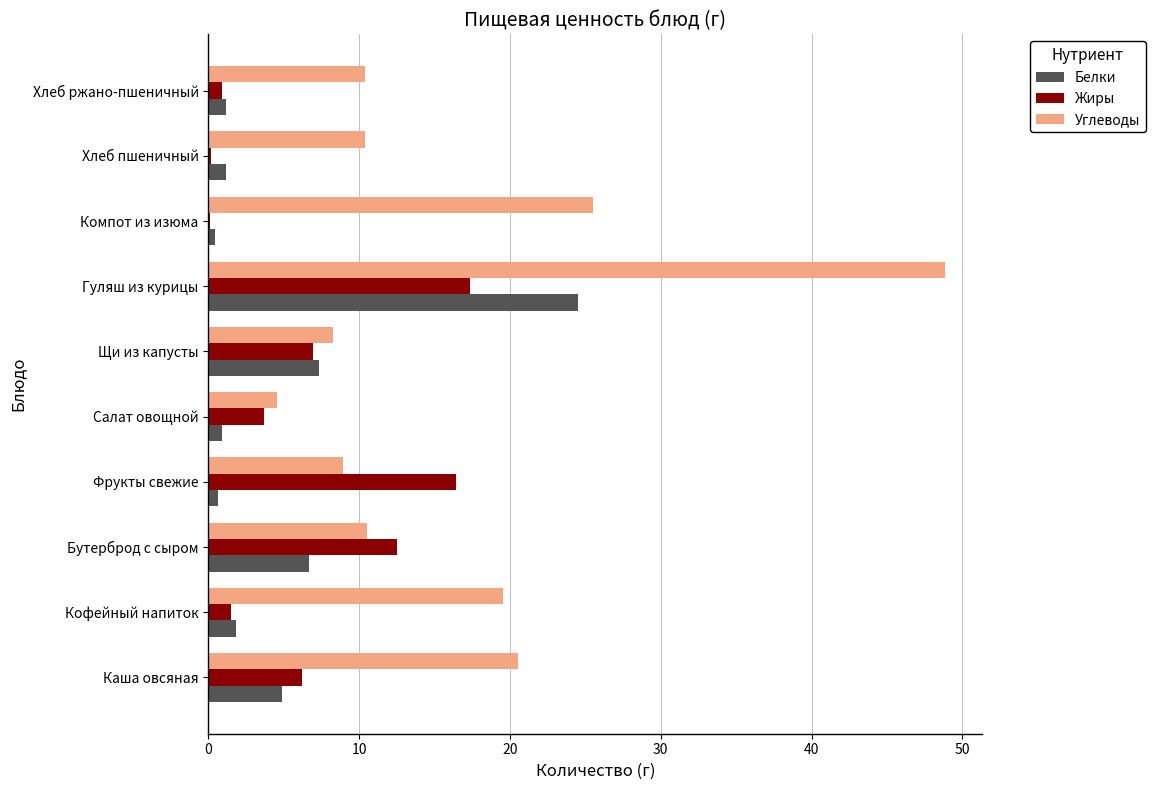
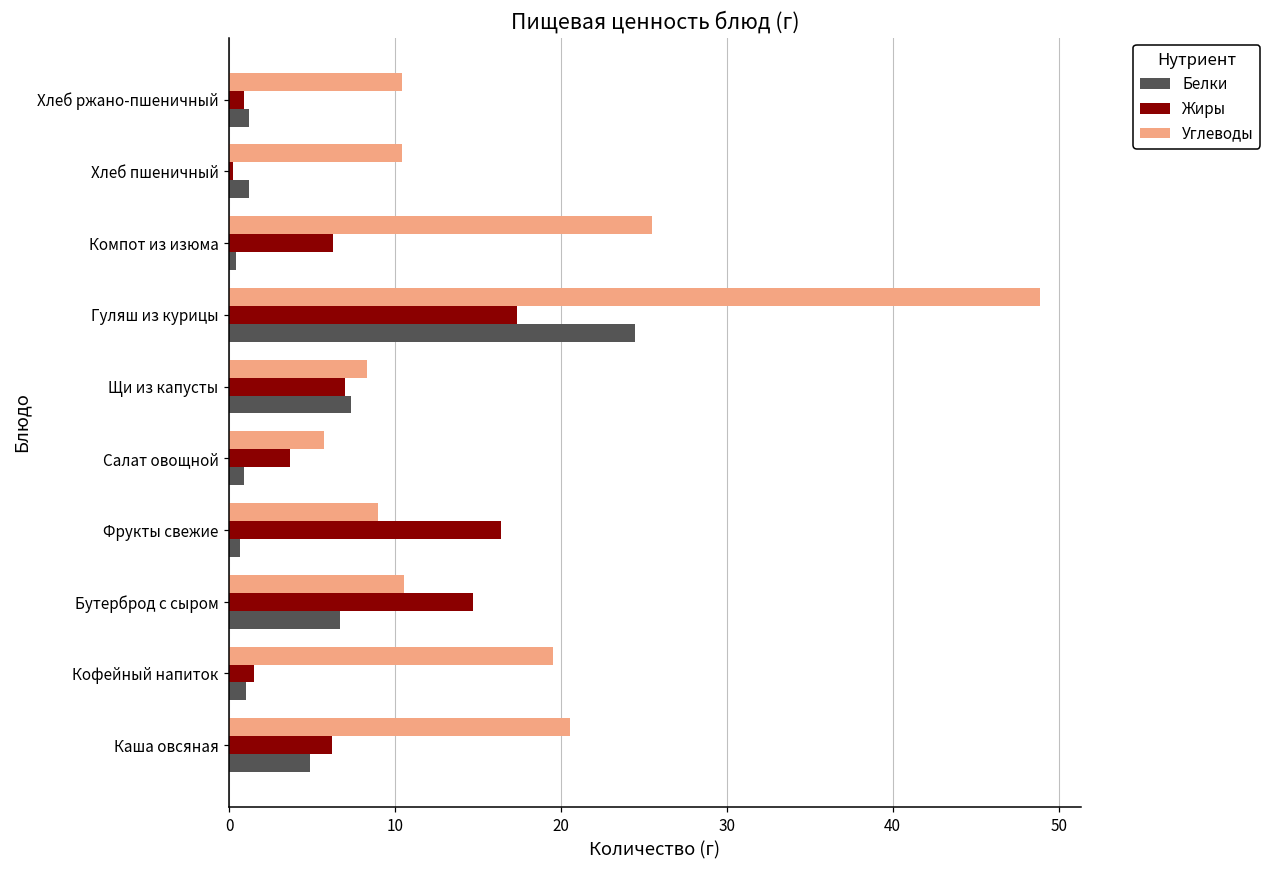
  {
    "Белки": {
      "Хлеб ржано-пшеничный": 1.2,
      "Хлеб пшеничный": 1.2,
      "Компот из изюма": 0.4,
      "Гуляш из курицы": 24.5,
      "Щи из капусты": 7.3,
      "Салат овощной": 0.9,
      "Фрукты свежие": 0.7,
      "Бутерброд с сыром": 6.7,
-     "Кофейный напиток": 1.8,
+     "Кофейный напиток": 1.0,
      "Каша овсяная": 4.9
    },
    "Жиры": {
      "Хлеб ржано-пшеничный": 0.9,
      "Хлеб пшеничный": 0.2,
-     "Компот из изюма": 0.1,
+     "Компот из изюма": 6.3,
      "Гуляш из курицы": 17.4,
      "Щи из капусты": 7.0,
      "Салат овощной": 3.7,
      "Фрукты свежие": 16.4,
-     "Бутерброд с сыром": 12.5,
+     "Бутерброд с сыром": 14.7,
      "Кофейный напиток": 1.5,
      "Каша овсяная": 6.2
    },
    "Углеводы": {
      "Хлеб ржано-пшеничный": 10.4,
      "Хлеб пшеничный": 10.4,
      "Компот из изюма": 25.5,
      "Гуляш из курицы": 48.9,
      "Щи из капусты": 8.3,
-     "Салат овощной": 4.5,
+     "Салат овощной": 5.7,
      "Фрукты свежие": 9.0,
      "Бутерброд с сыром": 10.5,
      "Кофейный напиток": 19.5,
      "Каша овсяная": 20.5
    }
  }
